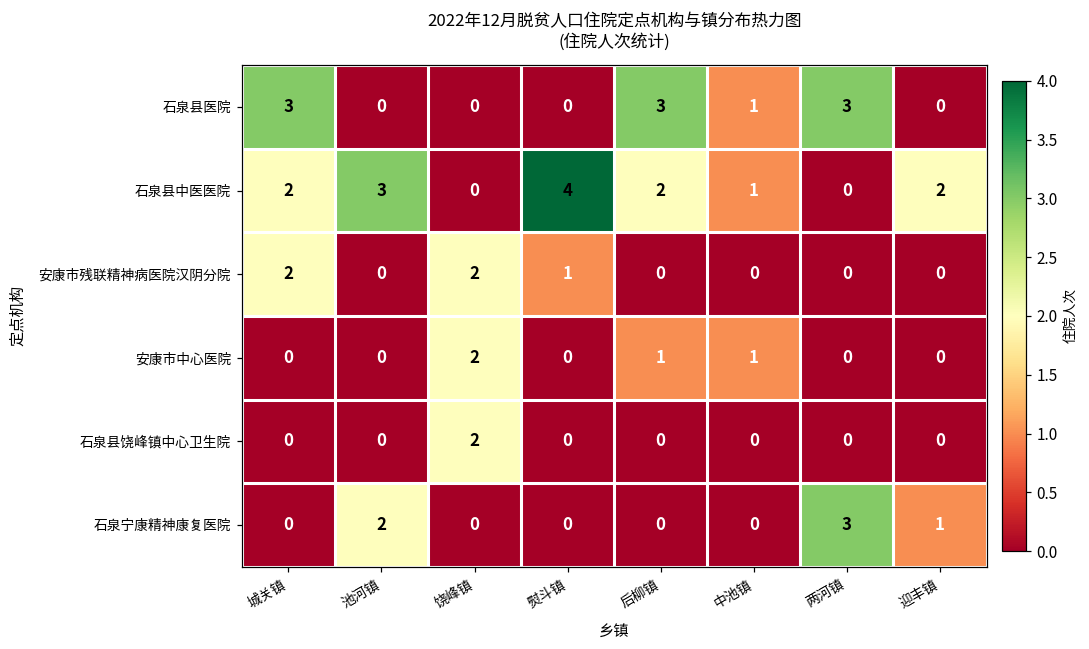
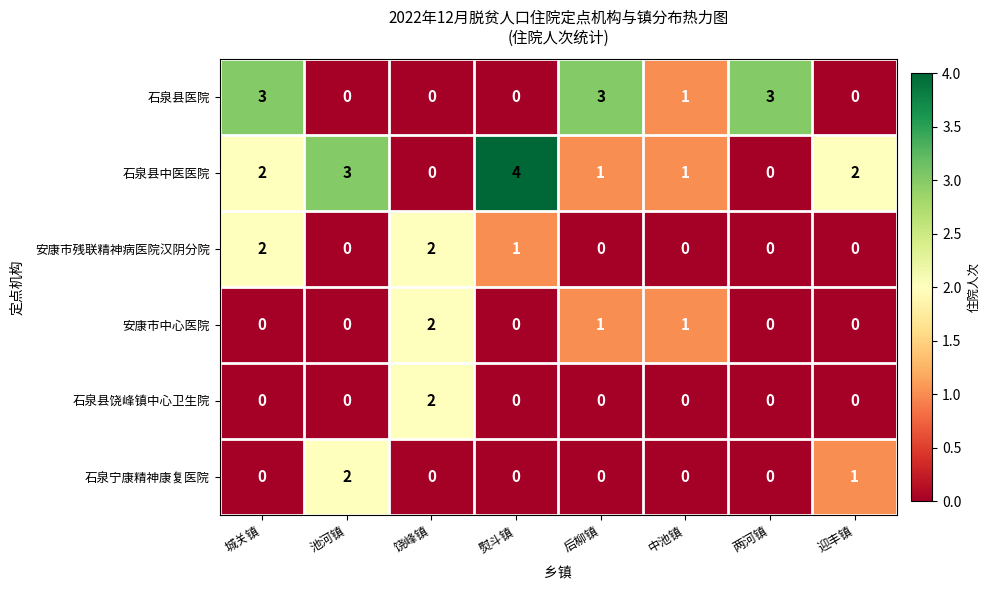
  {
    "石泉县医院": {
      "城关镇": 3,
      "池河镇": 0,
      "饶峰镇": 0,
      "熨斗镇": 0,
      "后柳镇": 3,
      "中池镇": 1,
      "两河镇": 3,
      "迎丰镇": 0
    },
    "石泉县中医医院": {
      "城关镇": 2,
      "池河镇": 3,
      "饶峰镇": 0,
      "熨斗镇": 4,
-     "后柳镇": 2,
+     "后柳镇": 1,
      "中池镇": 1,
      "两河镇": 0,
      "迎丰镇": 2
    },
    "安康市残联精神病医院汉阴分院": {
      "城关镇": 2,
      "池河镇": 0,
      "饶峰镇": 2,
      "熨斗镇": 1,
      "后柳镇": 0,
      "中池镇": 0,
      "两河镇": 0,
      "迎丰镇": 0
    },
    "安康市中心医院": {
      "城关镇": 0,
      "池河镇": 0,
      "饶峰镇": 2,
      "熨斗镇": 0,
      "后柳镇": 1,
      "中池镇": 1,
      "两河镇": 0,
      "迎丰镇": 0
    },
    "石泉县饶峰镇中心卫生院": {
      "城关镇": 0,
      "池河镇": 0,
      "饶峰镇": 2,
      "熨斗镇": 0,
      "后柳镇": 0,
      "中池镇": 0,
      "两河镇": 0,
      "迎丰镇": 0
    },
    "石泉宁康精神康复医院": {
      "城关镇": 0,
      "池河镇": 2,
      "饶峰镇": 0,
      "熨斗镇": 0,
      "后柳镇": 0,
      "中池镇": 0,
-     "两河镇": 3,
+     "两河镇": 0,
      "迎丰镇": 1
    }
  }
